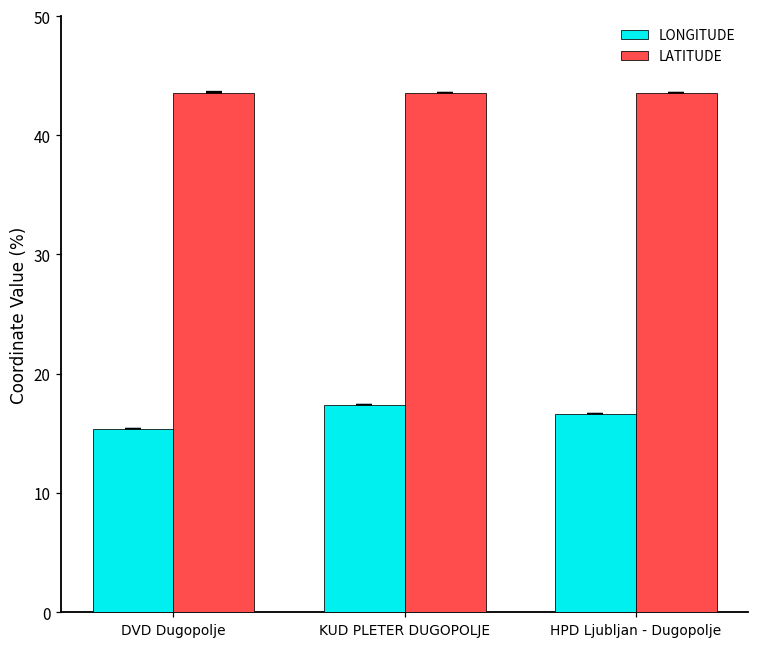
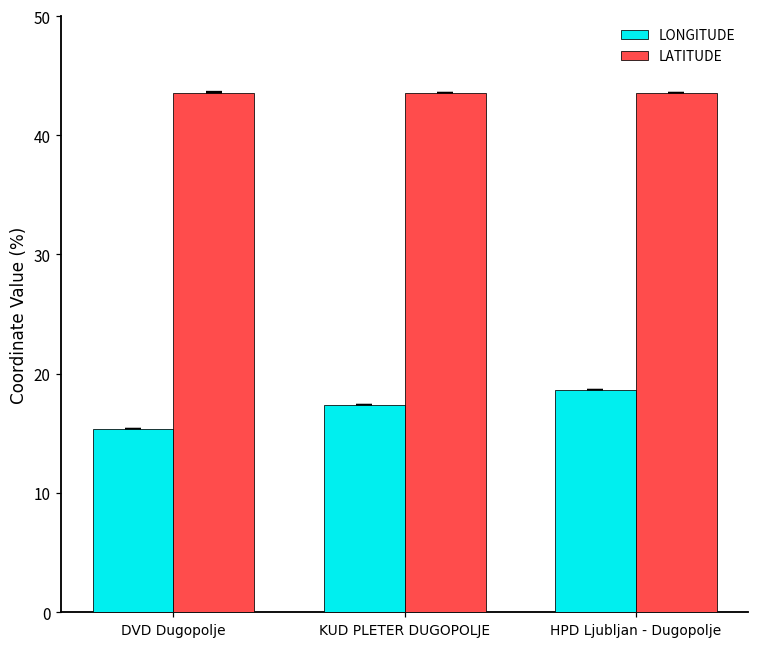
  {
    "LONGITUDE": {
      "DVD Dugopolje": 15.4,
      "KUD PLETER DUGOPOLJE": 17.4,
-     "HPD Ljubljan - Dugopolje": 16.6
+     "HPD Ljubljan - Dugopolje": 18.7
    },
    "LATITUDE": {
      "DVD Dugopolje": 43.6,
      "KUD PLETER DUGOPOLJE": 43.6,
      "HPD Ljubljan - Dugopolje": 43.6
    }
  }
